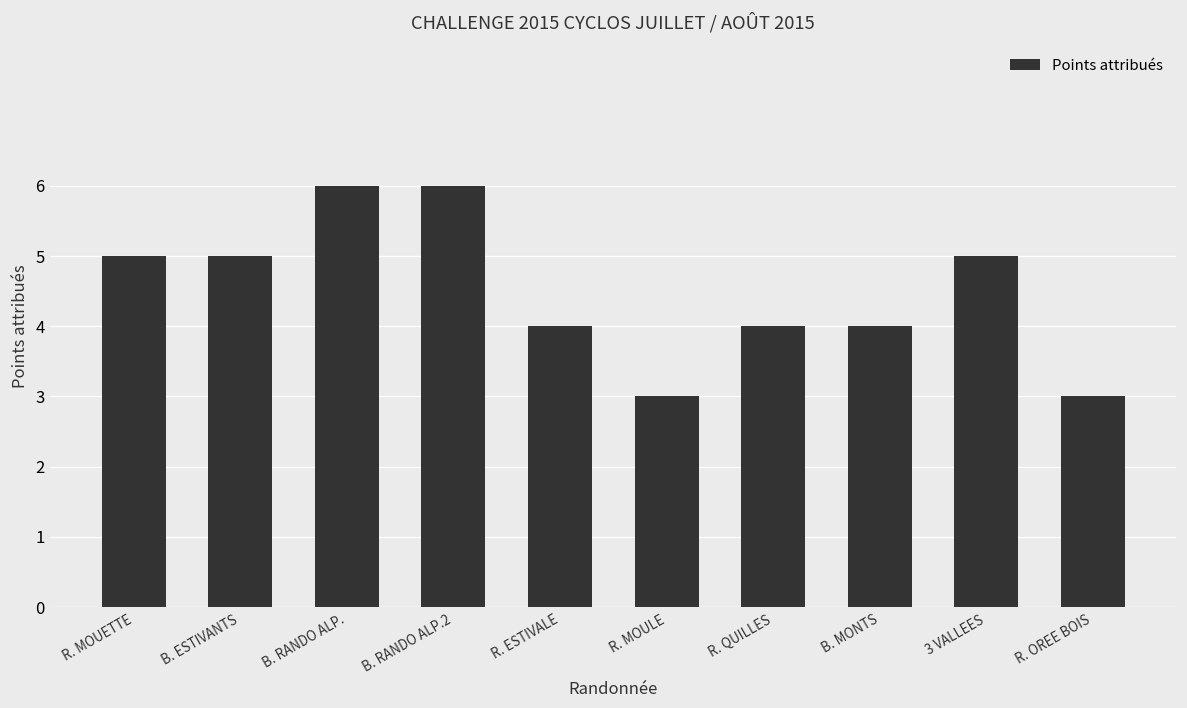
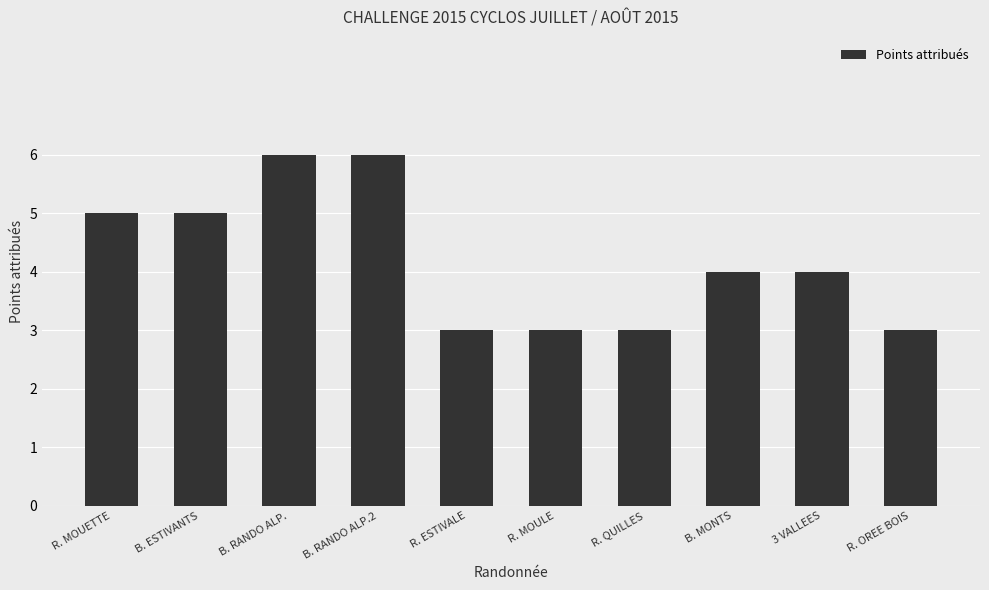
  {
    "R. MOUETTE": 5,
    "B. ESTIVANTS": 5,
    "B. RANDO ALP.": 6,
    "B. RANDO ALP.2": 6,
-   "R. ESTIVALE": 4,
+   "R. ESTIVALE": 3,
    "R. MOULE": 3,
-   "R. QUILLES": 4,
+   "R. QUILLES": 3,
    "B. MONTS": 4,
-   "3 VALLEES": 5,
+   "3 VALLEES": 4,
    "R. OREE BOIS": 3
  }
